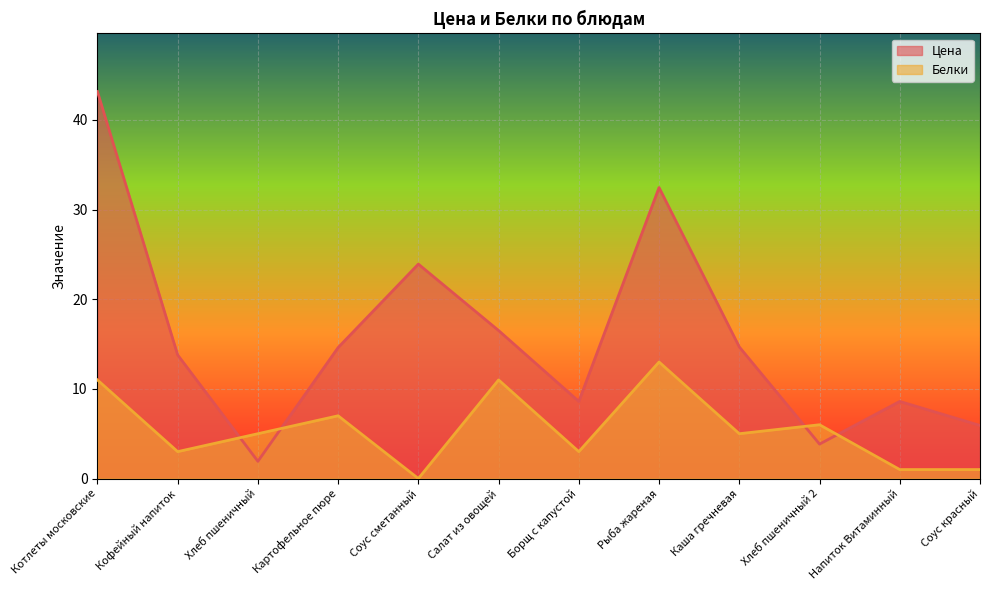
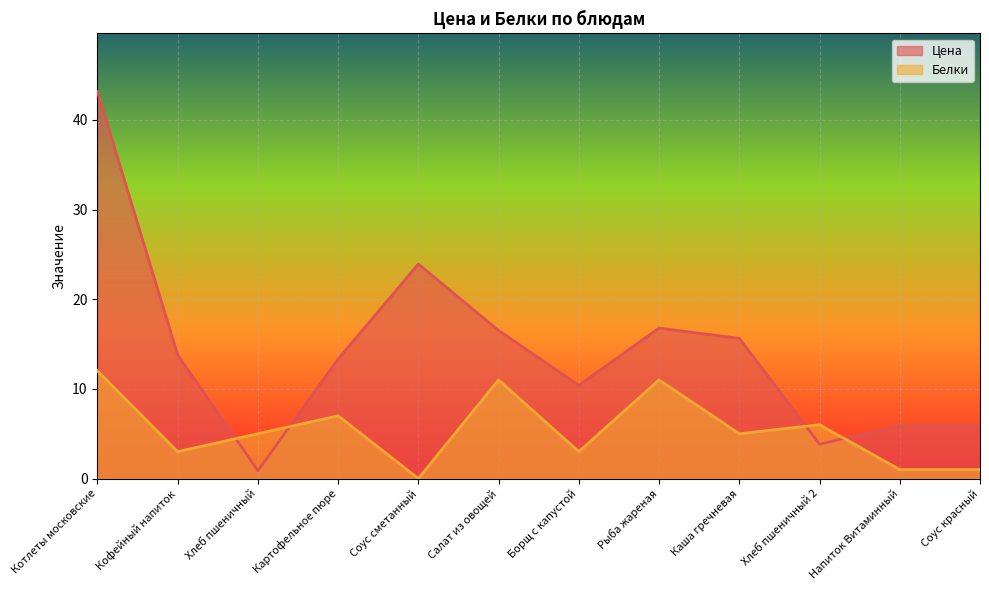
  {
    "Цена": {
      "Котлеты московские": 43,
      "Кофейный напиток": 14,
-     "Хлеб пшеничный": 2,
-     "Картофельное пюре": 15,
+     "Хлеб пшеничный": 1,
+     "Картофельное пюре": 13,
      "Соус сметанный": 24,
      "Салат из овощей": 17,
-     "Борщ с капустой": 9,
-     "Рыба жареная": 32,
-     "Каша гречневая": 15,
+     "Борщ с капустой": 10,
+     "Рыба жареная": 17,
+     "Каша гречневая": 16,
      "Хлеб пшеничный 2": 4,
-     "Напиток Витаминный": 9,
+     "Напиток Витаминный": 6,
      "Соус красный": 6
    },
    "Белки": {
-     "Котлеты московские": 11,
+     "Котлеты московские": 12,
      "Кофейный напиток": 3,
      "Хлеб пшеничный": 5,
      "Картофельное пюре": 7,
      "Соус сметанный": 0,
      "Салат из овощей": 11,
      "Борщ с капустой": 3,
-     "Рыба жареная": 13,
+     "Рыба жареная": 11,
      "Каша гречневая": 5,
      "Хлеб пшеничный 2": 6,
      "Напиток Витаминный": 1,
      "Соус красный": 1
    }
  }
